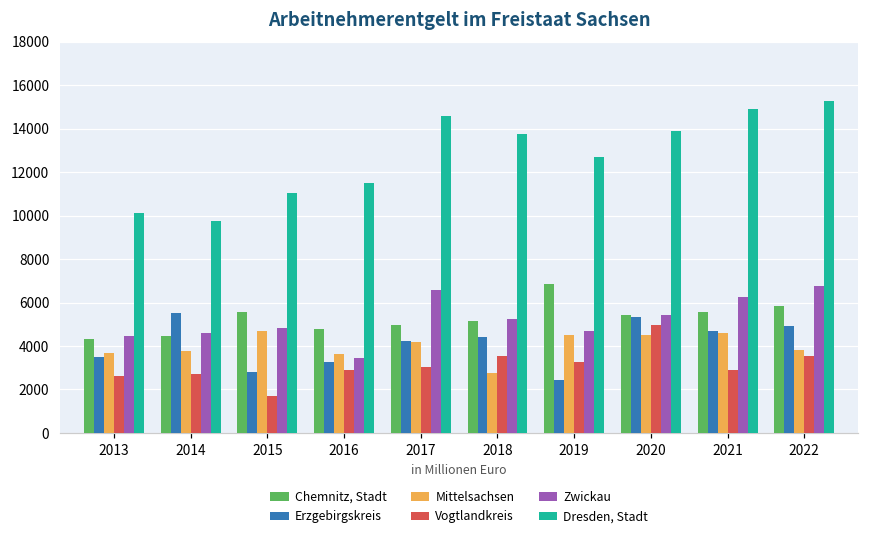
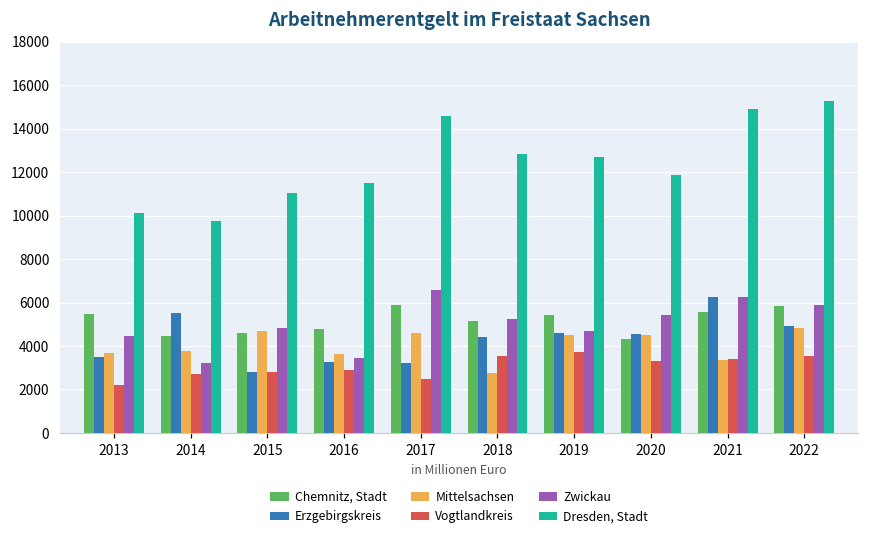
  {
    "Chemnitz, Stadt": {
-     "2013": 4300,
+     "2013": 5500,
      "2014": 4400,
-     "2015": 5600,
+     "2015": 4600,
      "2016": 4800,
-     "2017": 4900,
+     "2017": 5900,
      "2018": 5100,
-     "2019": 6800,
-     "2020": 5400,
+     "2019": 5400,
+     "2020": 4300,
      "2021": 5500,
      "2022": 5800
    },
    "Erzgebirgskreis": {
      "2013": 3500,
      "2014": 5500,
      "2015": 2800,
      "2016": 3300,
-     "2017": 4200,
+     "2017": 3200,
      "2018": 4400,
-     "2019": 2400,
-     "2020": 5300,
-     "2021": 4700,
+     "2019": 4600,
+     "2020": 4600,
+     "2021": 6300,
      "2022": 4900
    },
    "Mittelsachsen": {
      "2013": 3700,
      "2014": 3800,
      "2015": 4700,
      "2016": 3600,
-     "2017": 4200,
+     "2017": 4600,
      "2018": 2800,
      "2019": 4500,
      "2020": 4500,
-     "2021": 4600,
-     "2022": 3800
+     "2021": 3400,
+     "2022": 4800
    },
    "Vogtlandkreis": {
-     "2013": 2600,
+     "2013": 2200,
      "2014": 2700,
-     "2015": 1700,
+     "2015": 2800,
      "2016": 2900,
-     "2017": 3000,
+     "2017": 2500,
      "2018": 3500,
-     "2019": 3300,
-     "2020": 5000,
-     "2021": 2900,
+     "2019": 3700,
+     "2020": 3300,
+     "2021": 3400,
      "2022": 3500
    },
    "Zwickau": {
      "2013": 4400,
-     "2014": 4600,
+     "2014": 3200,
      "2015": 4800,
      "2016": 3500,
      "2017": 6600,
      "2018": 5300,
      "2019": 4700,
      "2020": 5400,
      "2021": 6200,
-     "2022": 6700
+     "2022": 5900
    },
    "Dresden, Stadt": {
      "2013": 10100,
      "2014": 9800,
      "2015": 11000,
      "2016": 11500,
      "2017": 14600,
-     "2018": 13700,
+     "2018": 12800,
      "2019": 12700,
-     "2020": 13900,
+     "2020": 11900,
      "2021": 14900,
      "2022": 15300
    }
  }
